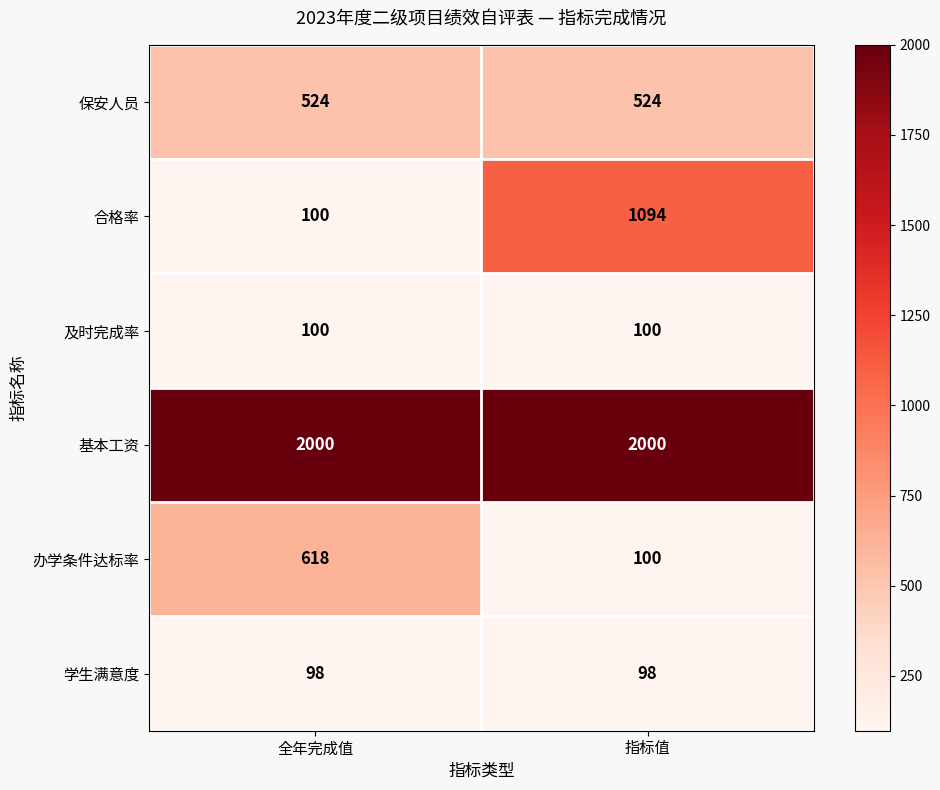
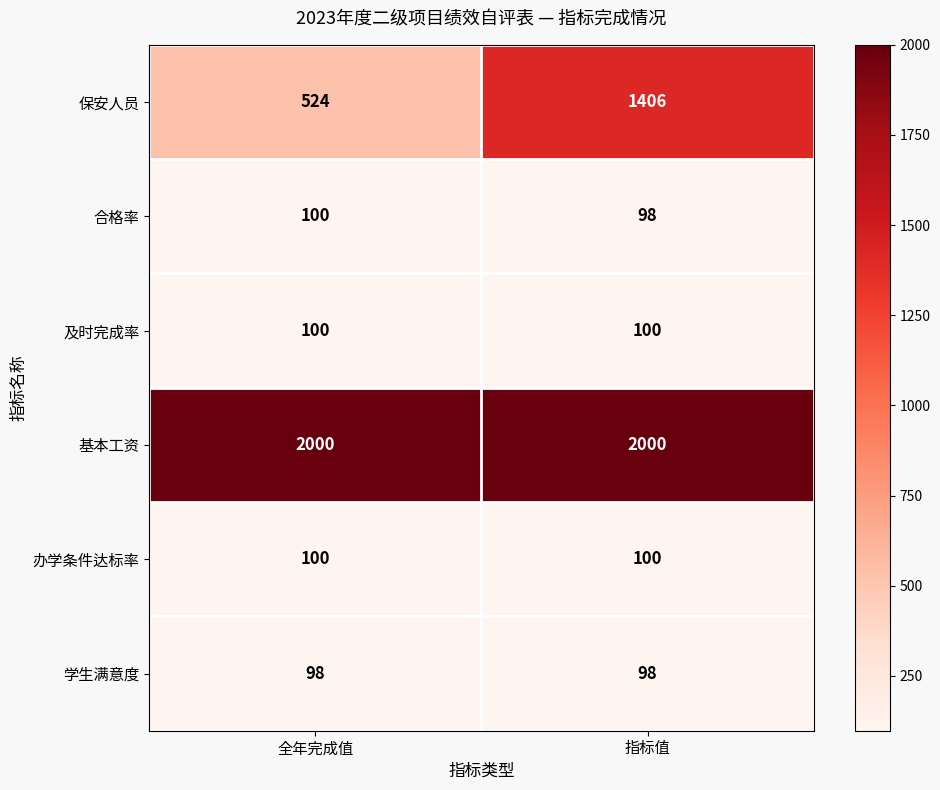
  {
    "保安人员": {
      "全年完成值": 524,
-     "指标值": 524
+     "指标值": 1406
    },
    "合格率": {
      "全年完成值": 100,
-     "指标值": 1094
+     "指标值": 98
    },
    "及时完成率": {
      "全年完成值": 100,
      "指标值": 100
    },
    "基本工资": {
      "全年完成值": 2000,
      "指标值": 2000
    },
    "办学条件达标率": {
-     "全年完成值": 618,
+     "全年完成值": 100,
      "指标值": 100
    },
    "学生满意度": {
      "全年完成值": 98,
      "指标值": 98
    }
  }
